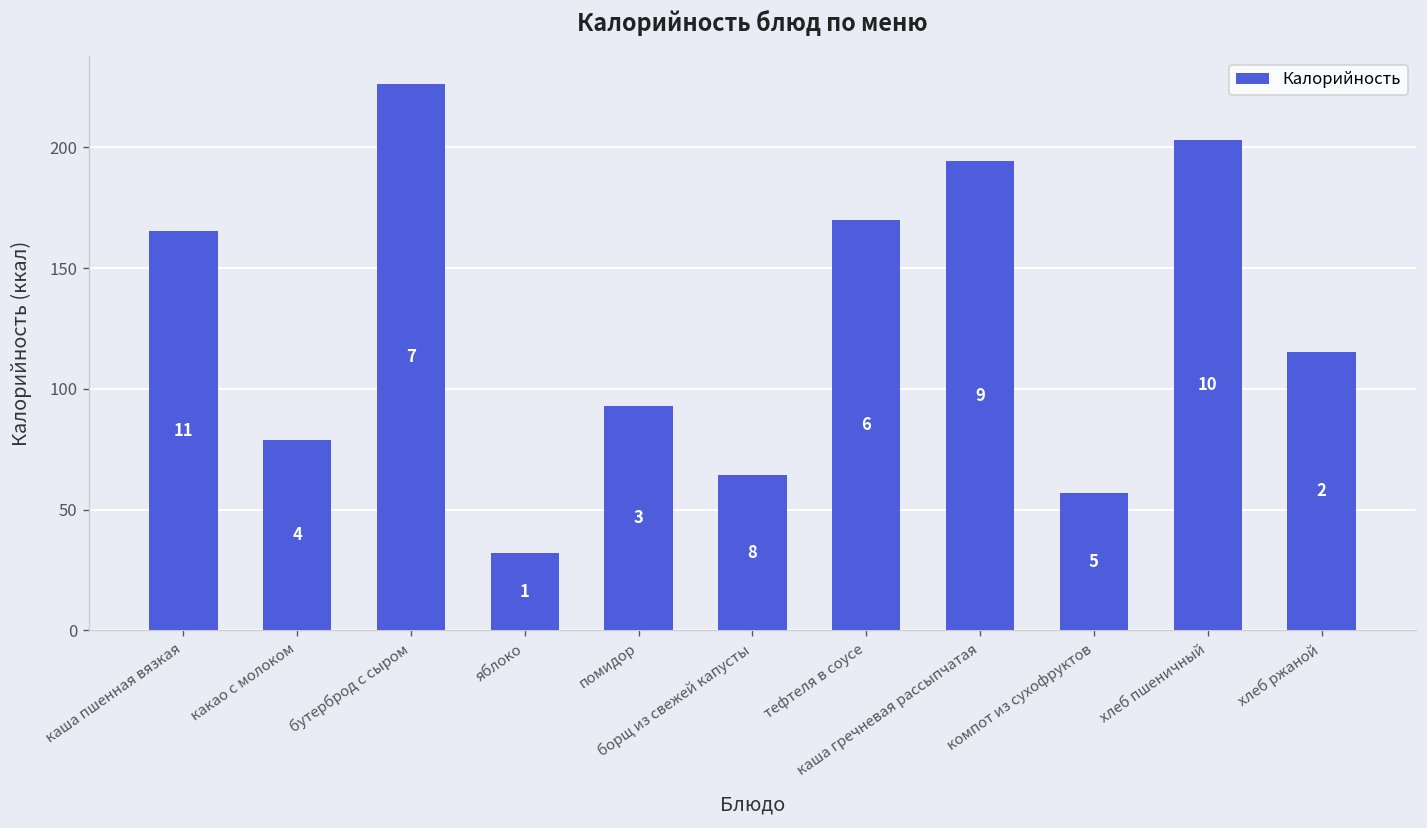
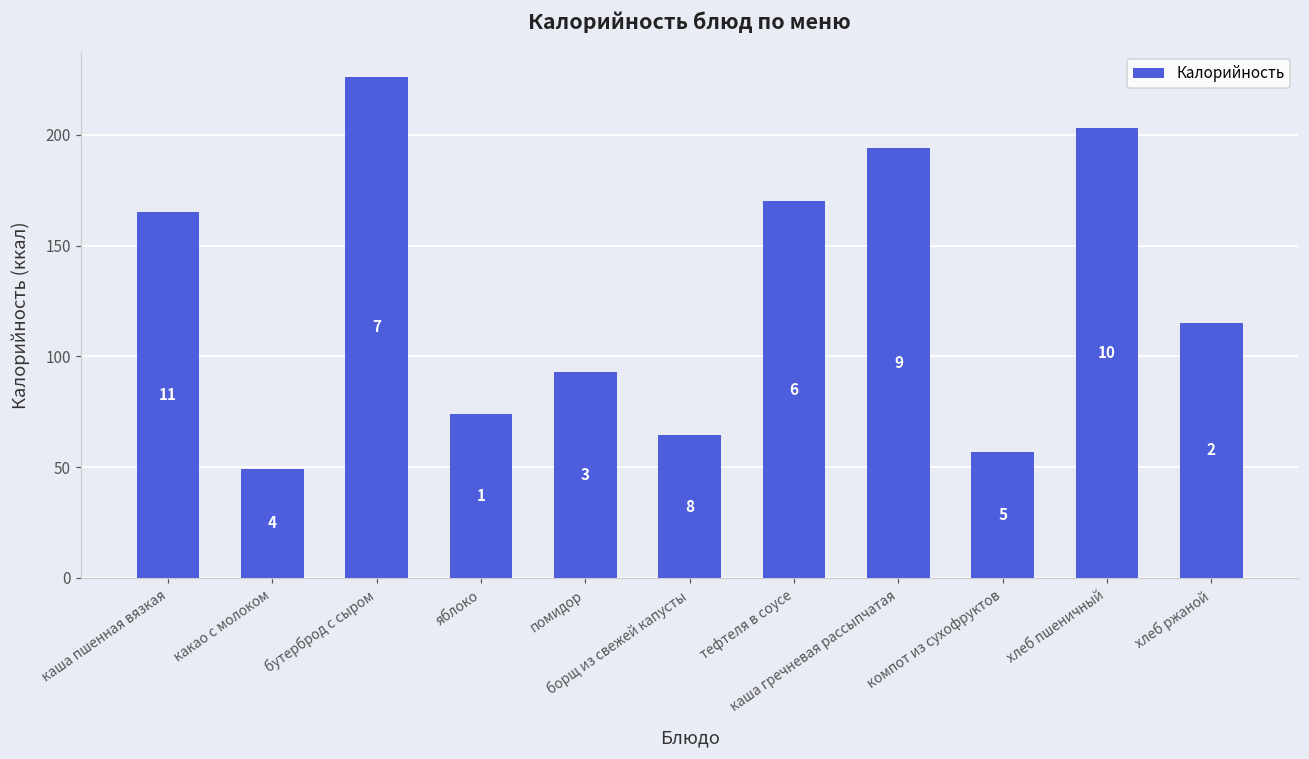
  {
-   "какао с молоком": 79,
-   "яблоко": 32
+   "какао с молоком": 49,
+   "яблоко": 74
  }
